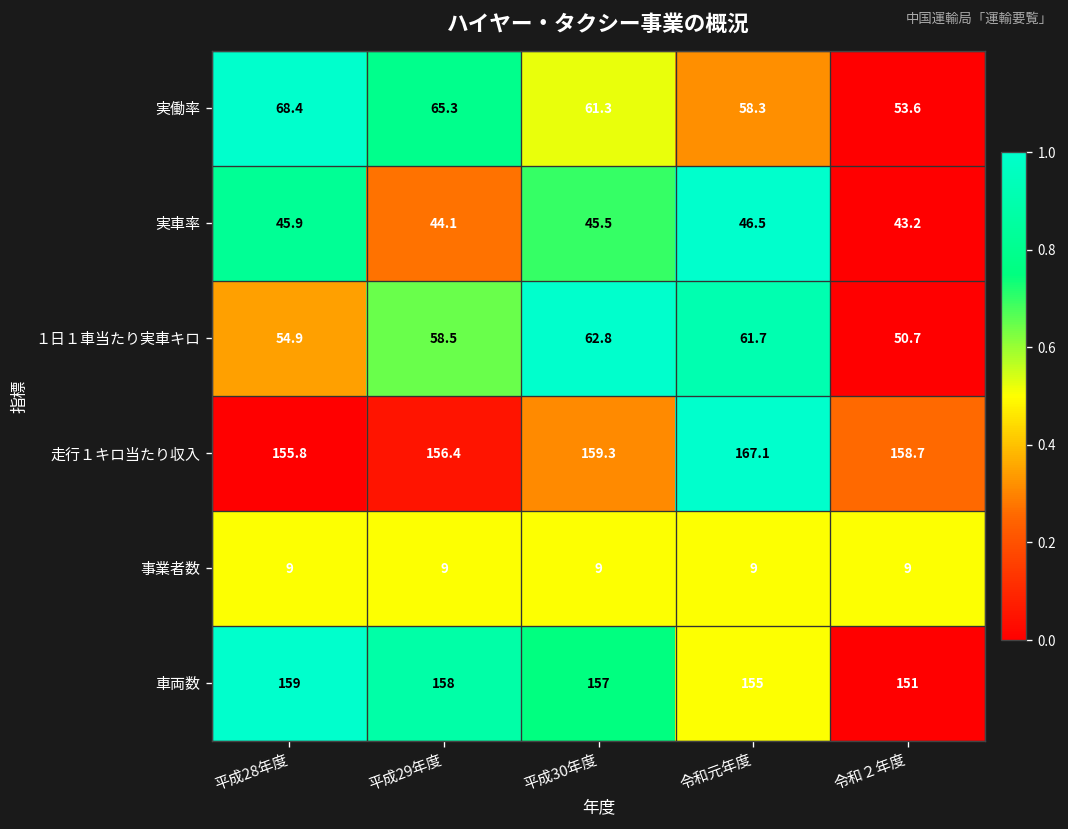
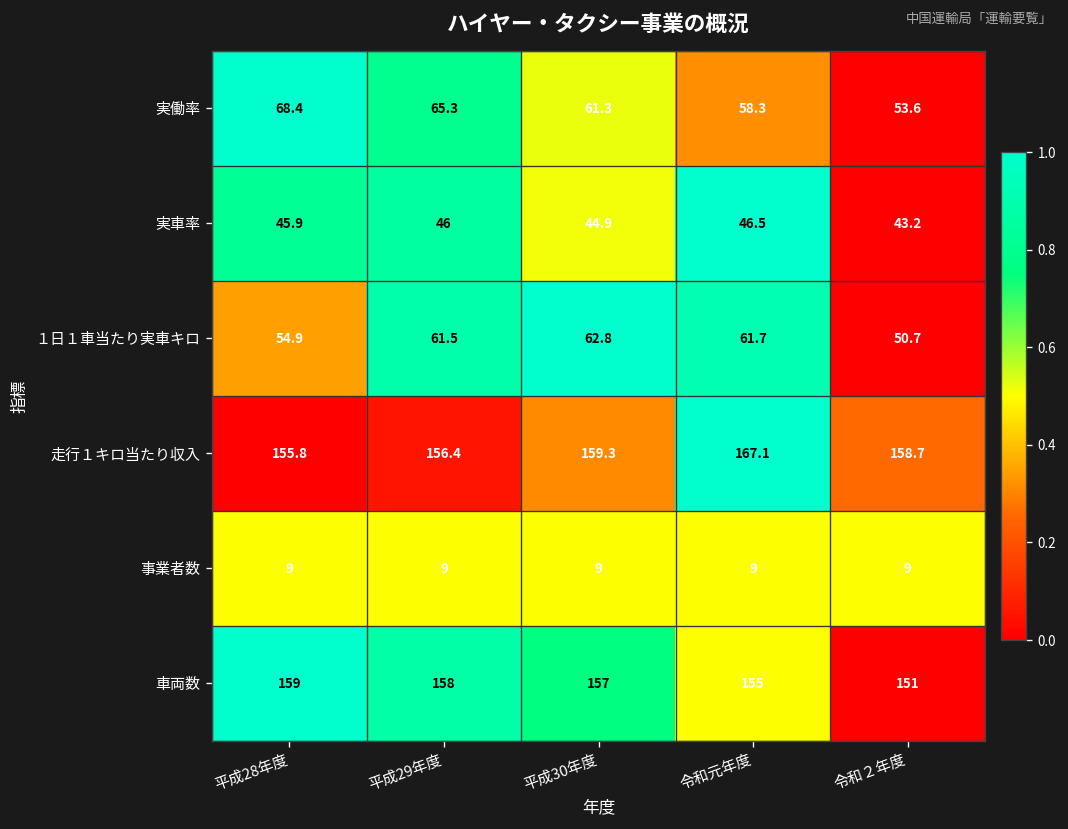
  {
    "実働率": {
      "平成28年度": 68.4,
      "平成29年度": 65.3,
      "平成30年度": 61.3,
      "令和元年度": 58.3,
      "令和２年度": 53.6
    },
    "実車率": {
      "平成28年度": 45.9,
-     "平成29年度": 44.1,
-     "平成30年度": 45.5,
+     "平成29年度": 46,
+     "平成30年度": 44.9,
      "令和元年度": 46.5,
      "令和２年度": 43.2
    },
    "１日１車当たり実車キロ": {
      "平成28年度": 54.9,
-     "平成29年度": 58.5,
+     "平成29年度": 61.5,
      "平成30年度": 62.8,
      "令和元年度": 61.7,
      "令和２年度": 50.7
    },
    "走行１キロ当たり収入": {
      "平成28年度": 155.8,
      "平成29年度": 156.4,
      "平成30年度": 159.3,
      "令和元年度": 167.1,
      "令和２年度": 158.7
    },
    "事業者数": {
      "平成28年度": 9,
      "平成29年度": 9,
      "平成30年度": 9,
      "令和元年度": 9,
      "令和２年度": 9
    },
    "車両数": {
      "平成28年度": 159,
      "平成29年度": 158,
      "平成30年度": 157,
      "令和元年度": 155,
      "令和２年度": 151
    }
  }
